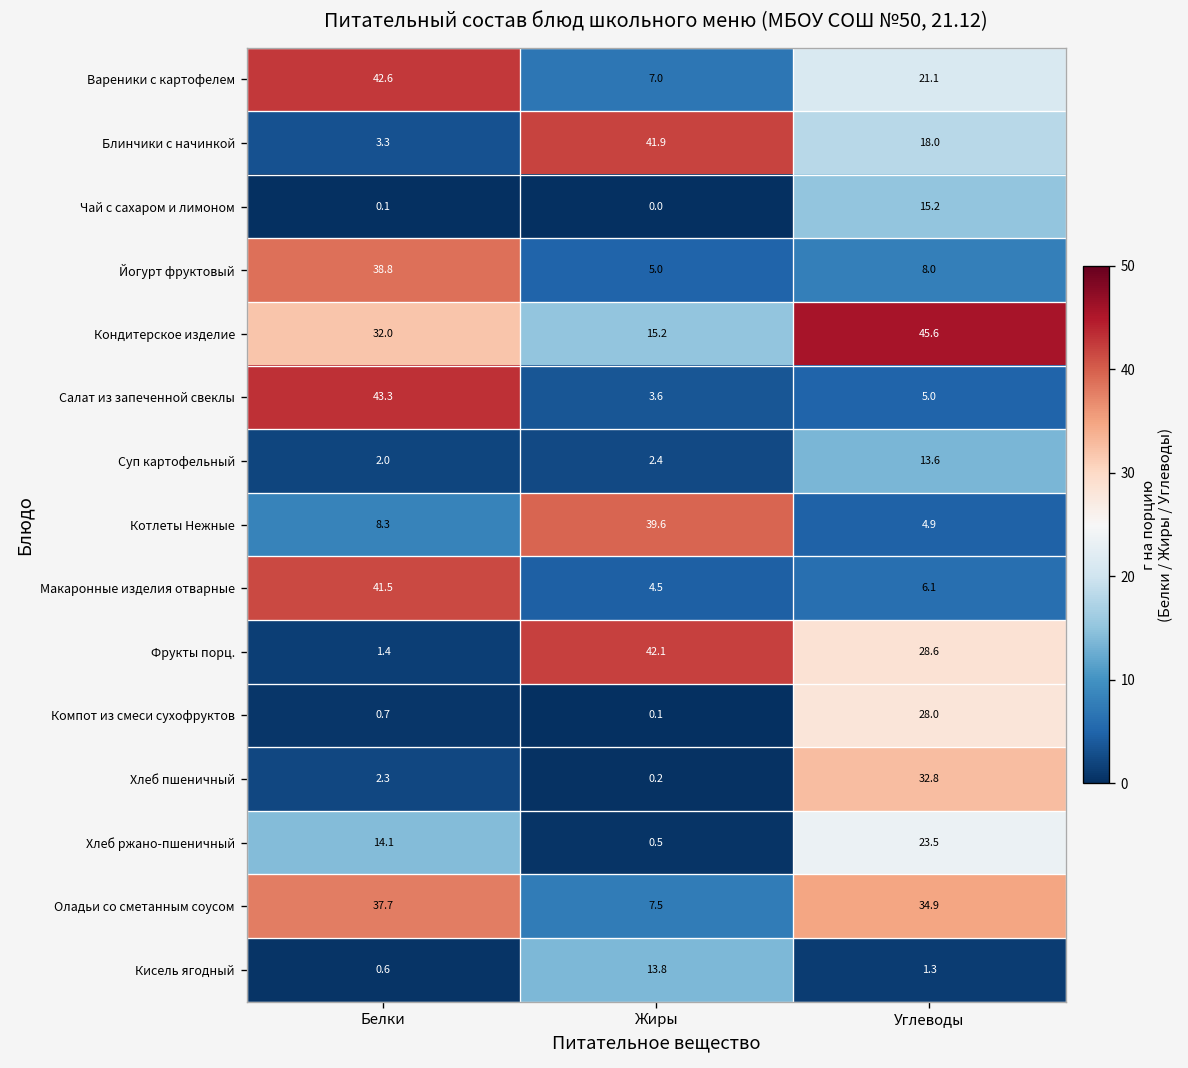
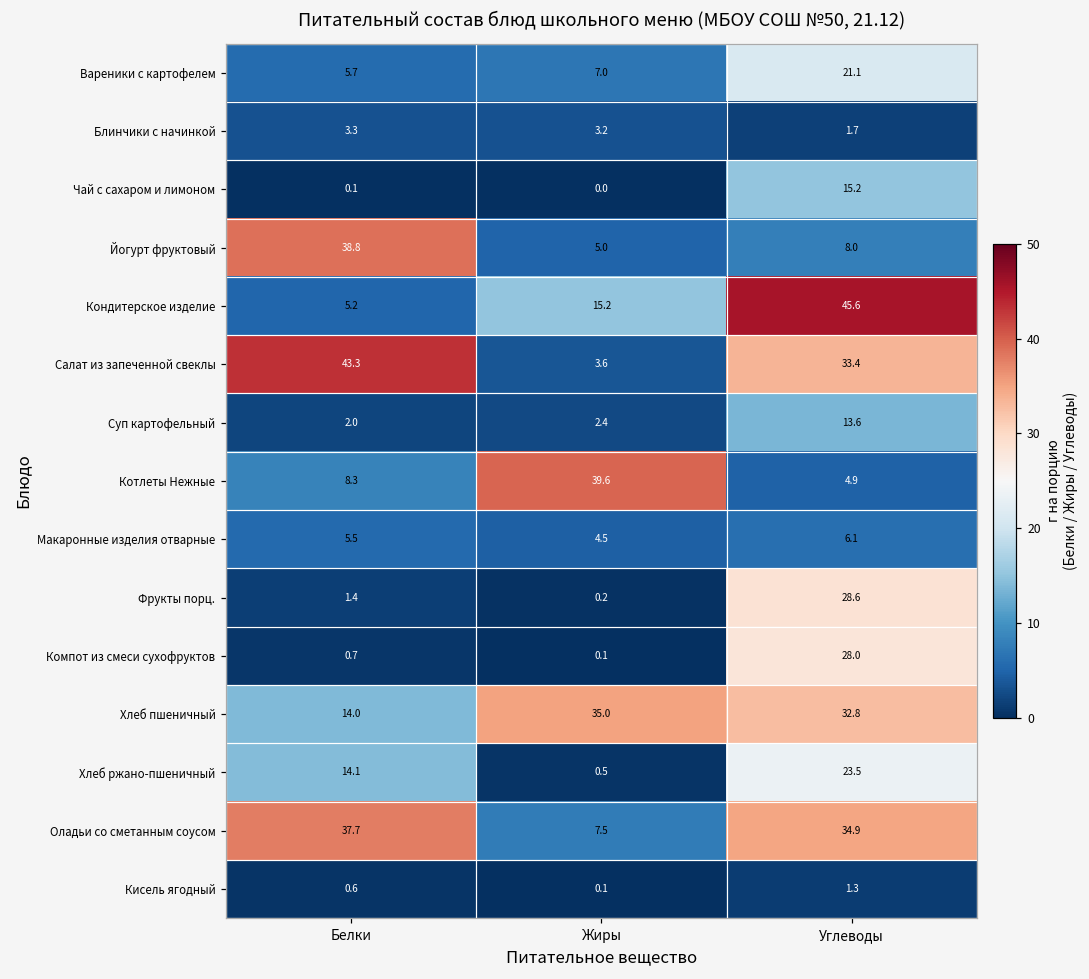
  {
    "Вареники с картофелем": {
-     "Белки": 42.6,
+     "Белки": 5.7,
      "Жиры": 7.0,
      "Углеводы": 21.1
    },
    "Блинчики с начинкой": {
      "Белки": 3.3,
-     "Жиры": 41.9,
-     "Углеводы": 18.0
+     "Жиры": 3.2,
+     "Углеводы": 1.7
    },
    "Чай с сахаром и лимоном": {
      "Белки": 0.1,
      "Жиры": 0.0,
      "Углеводы": 15.2
    },
    "Йогурт фруктовый": {
      "Белки": 38.8,
      "Жиры": 5.0,
      "Углеводы": 8.0
    },
    "Кондитерское изделие": {
-     "Белки": 32.0,
+     "Белки": 5.2,
      "Жиры": 15.2,
      "Углеводы": 45.6
    },
    "Салат из запеченной свеклы": {
      "Белки": 43.3,
      "Жиры": 3.6,
-     "Углеводы": 5.0
+     "Углеводы": 33.4
    },
    "Суп картофельный": {
      "Белки": 2.0,
      "Жиры": 2.4,
      "Углеводы": 13.6
    },
    "Котлеты Нежные": {
      "Белки": 8.3,
      "Жиры": 39.6,
      "Углеводы": 4.9
    },
    "Макаронные изделия отварные": {
-     "Белки": 41.5,
+     "Белки": 5.5,
      "Жиры": 4.5,
      "Углеводы": 6.1
    },
    "Фрукты порц.": {
      "Белки": 1.4,
-     "Жиры": 42.1,
+     "Жиры": 0.2,
      "Углеводы": 28.6
    },
    "Компот из смеси сухофруктов": {
      "Белки": 0.7,
      "Жиры": 0.1,
      "Углеводы": 28.0
    },
    "Хлеб пшеничный": {
-     "Белки": 2.3,
-     "Жиры": 0.2,
+     "Белки": 14.0,
+     "Жиры": 35.0,
      "Углеводы": 32.8
    },
    "Хлеб ржано-пшеничный": {
      "Белки": 14.1,
      "Жиры": 0.5,
      "Углеводы": 23.5
    },
    "Оладьи со сметанным соусом": {
      "Белки": 37.7,
      "Жиры": 7.5,
      "Углеводы": 34.9
    },
    "Кисель ягодный": {
      "Белки": 0.6,
-     "Жиры": 13.8,
+     "Жиры": 0.1,
      "Углеводы": 1.3
    }
  }
